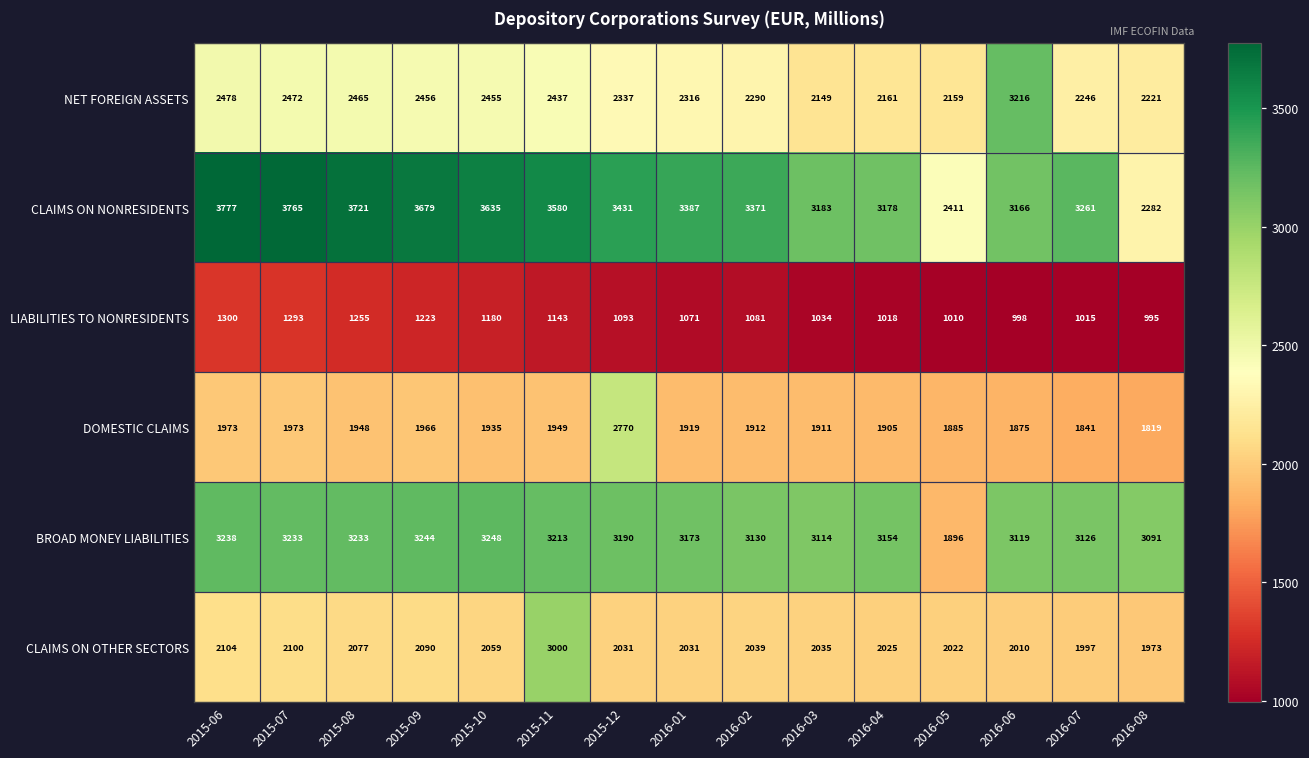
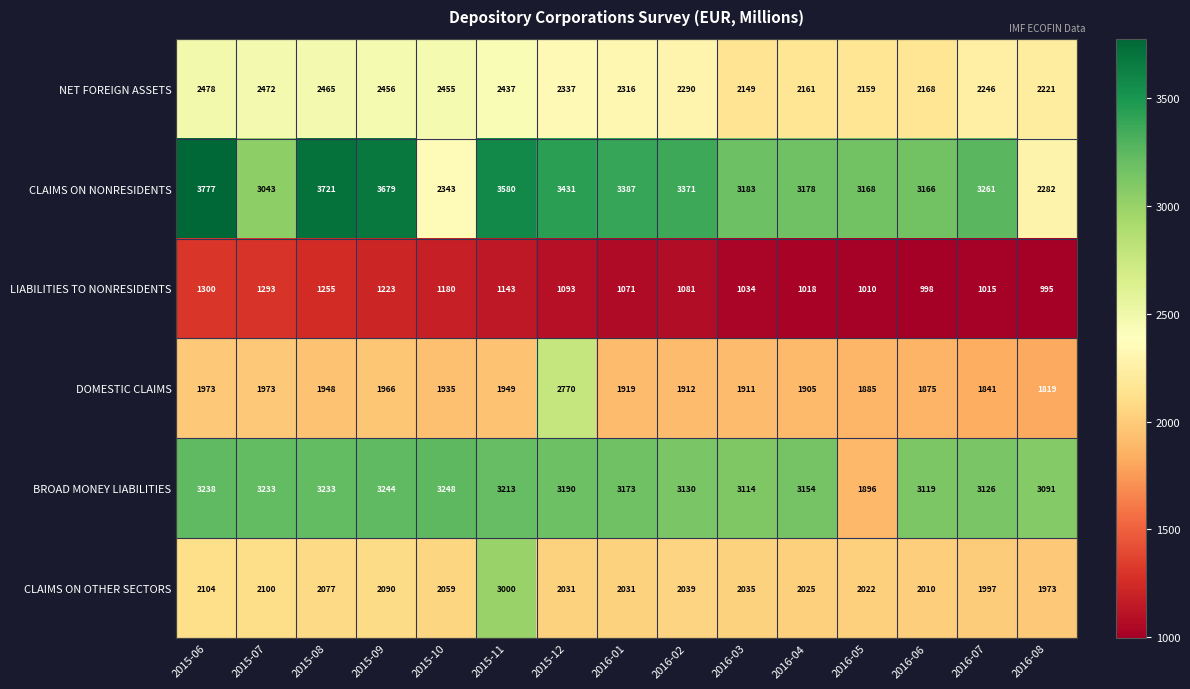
  {
    "NET FOREIGN ASSETS": {
      "2015-06": 2478,
      "2015-07": 2472,
      "2015-08": 2465,
      "2015-09": 2456,
      "2015-10": 2455,
      "2015-11": 2437,
      "2015-12": 2337,
      "2016-01": 2316,
      "2016-02": 2290,
      "2016-03": 2149,
      "2016-04": 2161,
      "2016-05": 2159,
-     "2016-06": 3216,
+     "2016-06": 2168,
      "2016-07": 2246,
      "2016-08": 2221
    },
    "CLAIMS ON NONRESIDENTS": {
      "2015-06": 3777,
-     "2015-07": 3765,
+     "2015-07": 3043,
      "2015-08": 3721,
      "2015-09": 3679,
-     "2015-10": 3635,
+     "2015-10": 2343,
      "2015-11": 3580,
      "2015-12": 3431,
      "2016-01": 3387,
      "2016-02": 3371,
      "2016-03": 3183,
      "2016-04": 3178,
-     "2016-05": 2411,
+     "2016-05": 3168,
      "2016-06": 3166,
      "2016-07": 3261,
      "2016-08": 2282
    },
    "LIABILITIES TO NONRESIDENTS": {
      "2015-06": 1300,
      "2015-07": 1293,
      "2015-08": 1255,
      "2015-09": 1223,
      "2015-10": 1180,
      "2015-11": 1143,
      "2015-12": 1093,
      "2016-01": 1071,
      "2016-02": 1081,
      "2016-03": 1034,
      "2016-04": 1018,
      "2016-05": 1010,
      "2016-06": 998,
      "2016-07": 1015,
      "2016-08": 995
    },
    "DOMESTIC CLAIMS": {
      "2015-06": 1973,
      "2015-07": 1973,
      "2015-08": 1948,
      "2015-09": 1966,
      "2015-10": 1935,
      "2015-11": 1949,
      "2015-12": 2770,
      "2016-01": 1919,
      "2016-02": 1912,
      "2016-03": 1911,
      "2016-04": 1905,
      "2016-05": 1885,
      "2016-06": 1875,
      "2016-07": 1841,
      "2016-08": 1819
    },
    "BROAD MONEY LIABILITIES": {
      "2015-06": 3238,
      "2015-07": 3233,
      "2015-08": 3233,
      "2015-09": 3244,
      "2015-10": 3248,
      "2015-11": 3213,
      "2015-12": 3190,
      "2016-01": 3173,
      "2016-02": 3130,
      "2016-03": 3114,
      "2016-04": 3154,
      "2016-05": 1896,
      "2016-06": 3119,
      "2016-07": 3126,
      "2016-08": 3091
    },
    "CLAIMS ON OTHER SECTORS": {
      "2015-06": 2104,
      "2015-07": 2100,
      "2015-08": 2077,
      "2015-09": 2090,
      "2015-10": 2059,
      "2015-11": 3000,
      "2015-12": 2031,
      "2016-01": 2031,
      "2016-02": 2039,
      "2016-03": 2035,
      "2016-04": 2025,
      "2016-05": 2022,
      "2016-06": 2010,
      "2016-07": 1997,
      "2016-08": 1973
    }
  }
